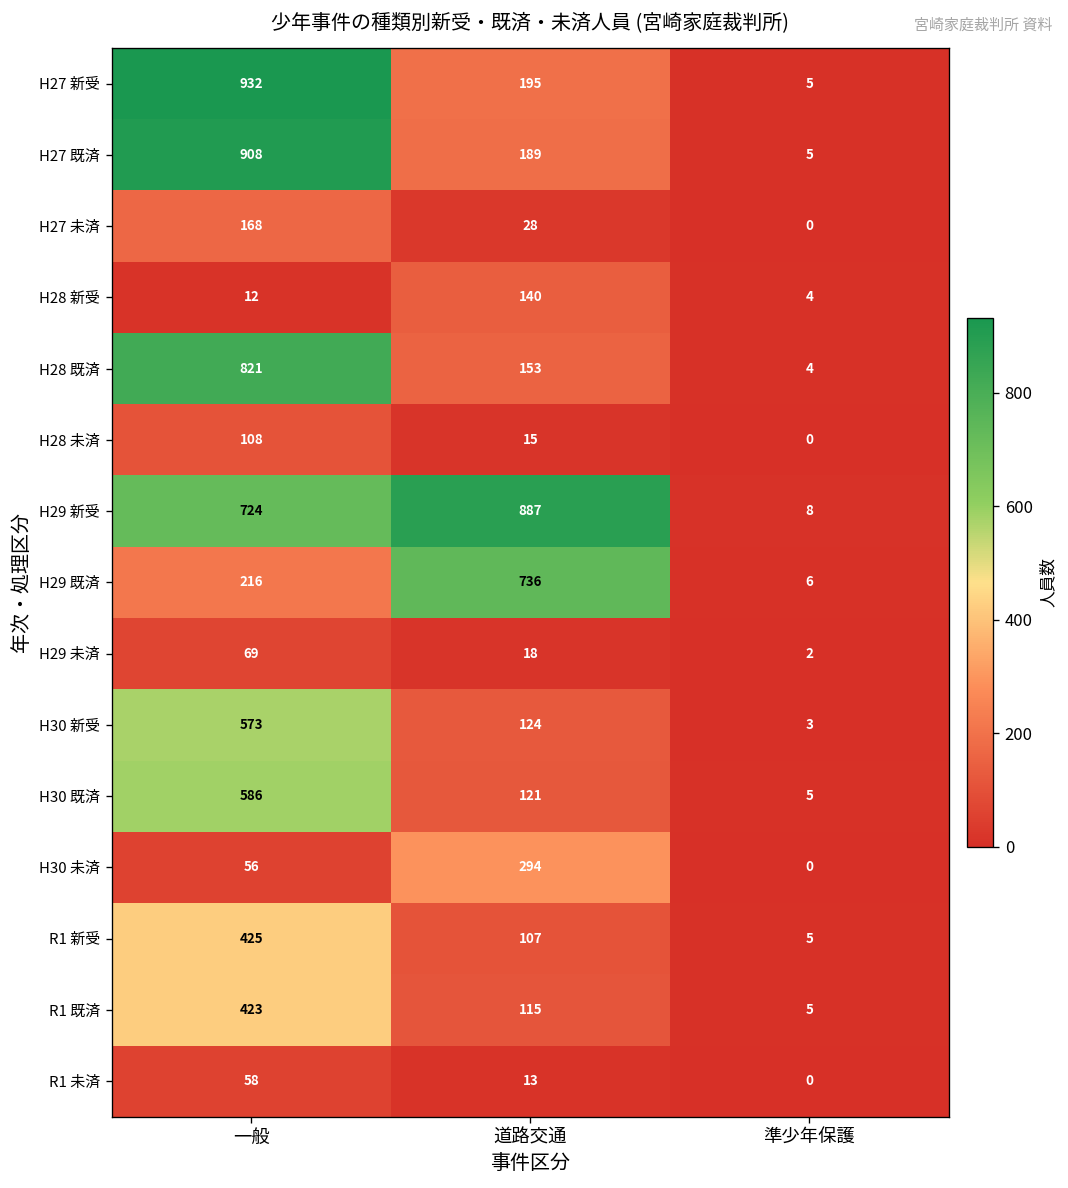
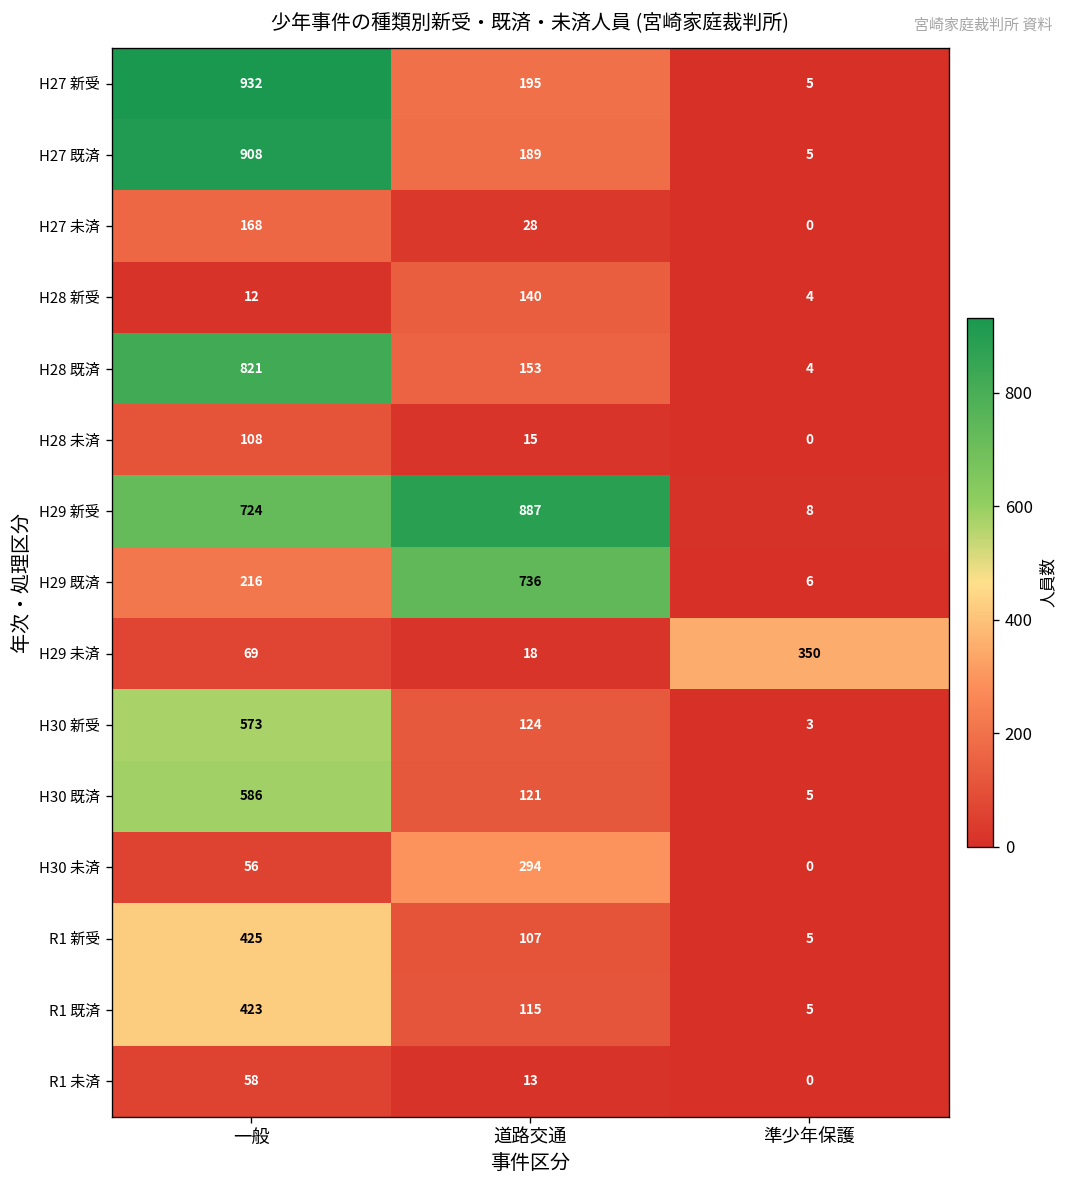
  {
    "H27 新受": {
      "一般": 932,
      "道路交通": 195,
      "準少年保護": 5
    },
    "H27 既済": {
      "一般": 908,
      "道路交通": 189,
      "準少年保護": 5
    },
    "H27 未済": {
      "一般": 168,
      "道路交通": 28,
      "準少年保護": 0
    },
    "H28 新受": {
      "一般": 12,
      "道路交通": 140,
      "準少年保護": 4
    },
    "H28 既済": {
      "一般": 821,
      "道路交通": 153,
      "準少年保護": 4
    },
    "H28 未済": {
      "一般": 108,
      "道路交通": 15,
      "準少年保護": 0
    },
    "H29 新受": {
      "一般": 724,
      "道路交通": 887,
      "準少年保護": 8
    },
    "H29 既済": {
      "一般": 216,
      "道路交通": 736,
      "準少年保護": 6
    },
    "H29 未済": {
      "一般": 69,
      "道路交通": 18,
-     "準少年保護": 2
+     "準少年保護": 350
    },
    "H30 新受": {
      "一般": 573,
      "道路交通": 124,
      "準少年保護": 3
    },
    "H30 既済": {
      "一般": 586,
      "道路交通": 121,
      "準少年保護": 5
    },
    "H30 未済": {
      "一般": 56,
      "道路交通": 294,
      "準少年保護": 0
    },
    "R1 新受": {
      "一般": 425,
      "道路交通": 107,
      "準少年保護": 5
    },
    "R1 既済": {
      "一般": 423,
      "道路交通": 115,
      "準少年保護": 5
    },
    "R1 未済": {
      "一般": 58,
      "道路交通": 13,
      "準少年保護": 0
    }
  }
